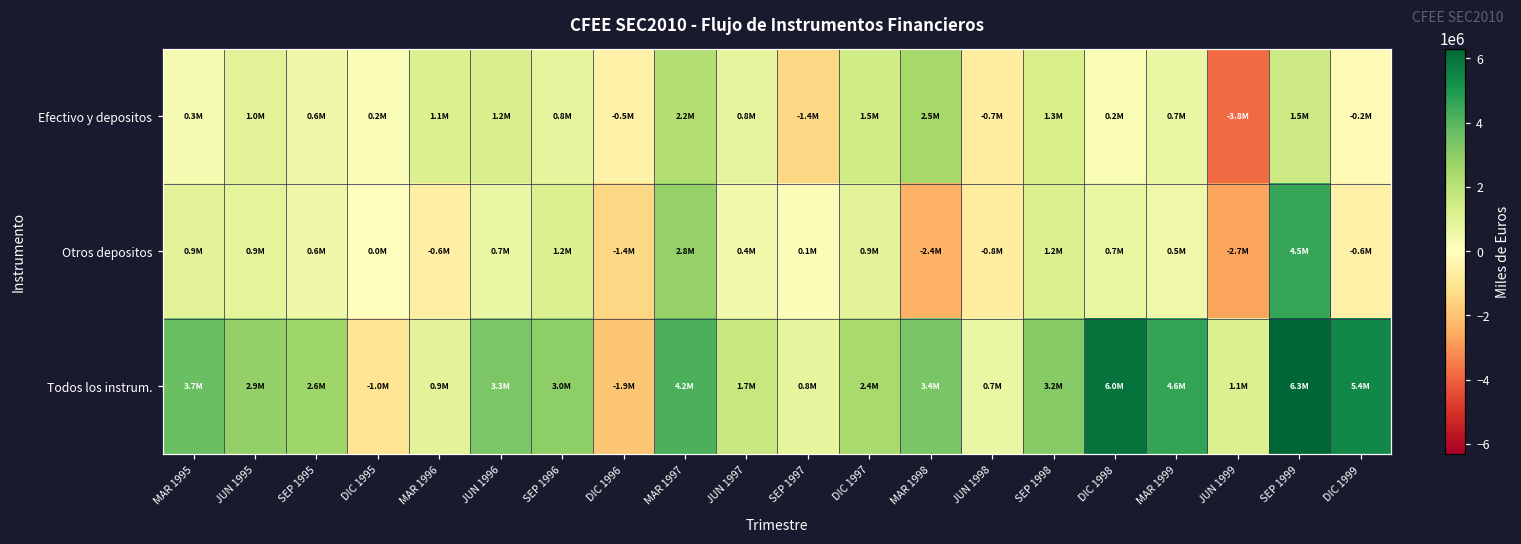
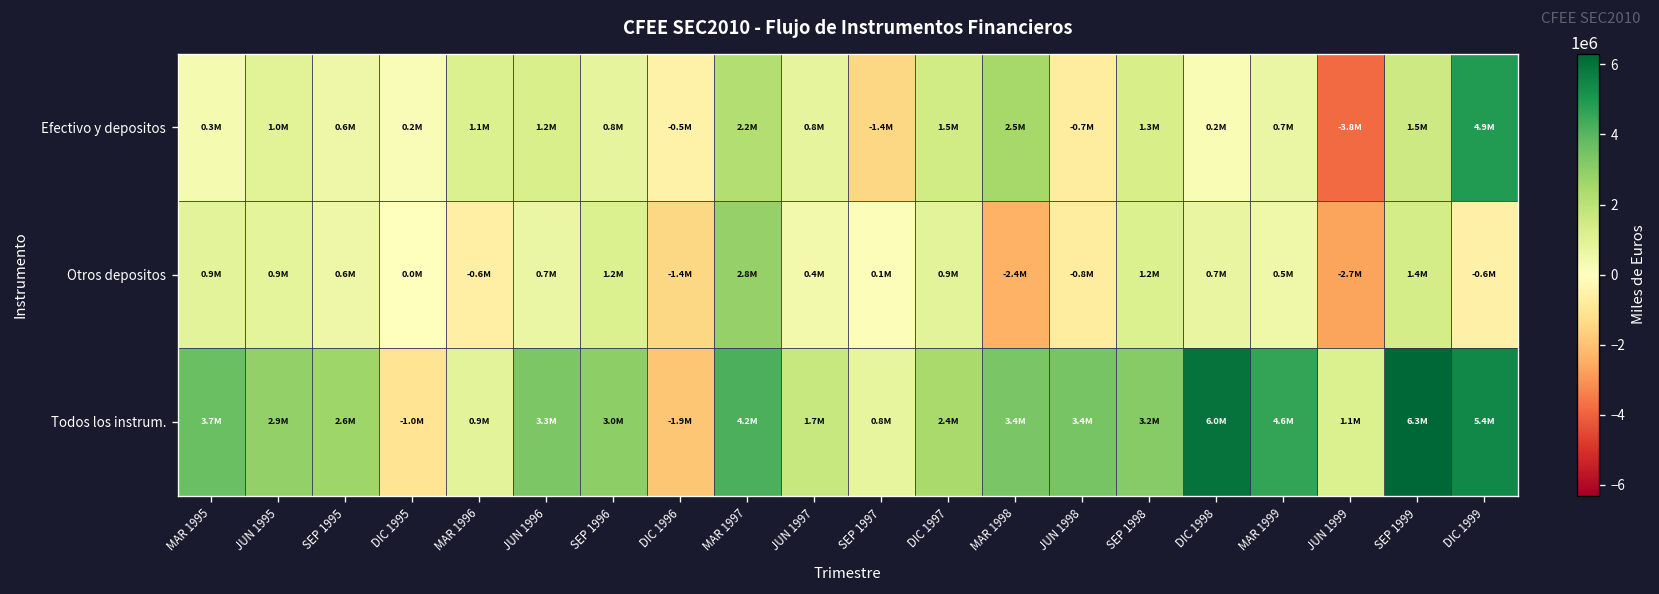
  {
    "Efectivo y depositos": {
      "MAR 1995": "0.3M",
      "JUN 1995": "1.0M",
      "SEP 1995": "0.6M",
      "DIC 1995": "0.2M",
      "MAR 1996": "1.1M",
      "JUN 1996": "1.2M",
      "SEP 1996": "0.8M",
      "DIC 1996": "-0.5M",
      "MAR 1997": "2.2M",
      "JUN 1997": "0.8M",
      "SEP 1997": "-1.4M",
      "DIC 1997": "1.5M",
      "MAR 1998": "2.5M",
      "JUN 1998": "-0.7M",
      "SEP 1998": "1.3M",
      "DIC 1998": "0.2M",
      "MAR 1999": "0.7M",
      "JUN 1999": "-3.8M",
      "SEP 1999": "1.5M",
-     "DIC 1999": "-0.2M"
+     "DIC 1999": "4.9M"
    },
    "Otros depositos": {
      "MAR 1995": "0.9M",
      "JUN 1995": "0.9M",
      "SEP 1995": "0.6M",
      "DIC 1995": "0.0M",
      "MAR 1996": "-0.6M",
      "JUN 1996": "0.7M",
      "SEP 1996": "1.2M",
      "DIC 1996": "-1.4M",
      "MAR 1997": "2.8M",
      "JUN 1997": "0.4M",
      "SEP 1997": "0.1M",
      "DIC 1997": "0.9M",
      "MAR 1998": "-2.4M",
      "JUN 1998": "-0.8M",
      "SEP 1998": "1.2M",
      "DIC 1998": "0.7M",
      "MAR 1999": "0.5M",
      "JUN 1999": "-2.7M",
-     "SEP 1999": "4.5M",
+     "SEP 1999": "1.4M",
      "DIC 1999": "-0.6M"
    },
    "Todos los instrum.": {
      "MAR 1995": "3.7M",
      "JUN 1995": "2.9M",
      "SEP 1995": "2.6M",
      "DIC 1995": "-1.0M",
      "MAR 1996": "0.9M",
      "JUN 1996": "3.3M",
      "SEP 1996": "3.0M",
      "DIC 1996": "-1.9M",
      "MAR 1997": "4.2M",
      "JUN 1997": "1.7M",
      "SEP 1997": "0.8M",
      "DIC 1997": "2.4M",
      "MAR 1998": "3.4M",
-     "JUN 1998": "0.7M",
+     "JUN 1998": "3.4M",
      "SEP 1998": "3.2M",
      "DIC 1998": "6.0M",
      "MAR 1999": "4.6M",
      "JUN 1999": "1.1M",
      "SEP 1999": "6.3M",
      "DIC 1999": "5.4M"
    }
  }
